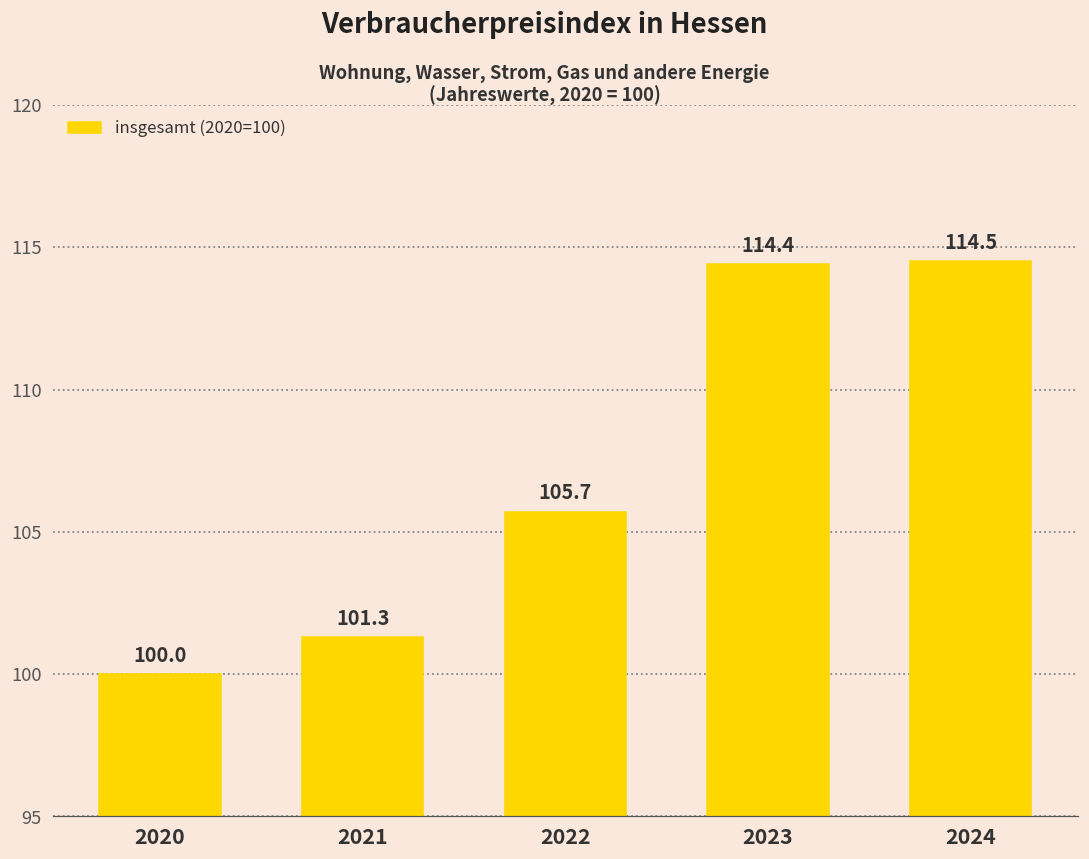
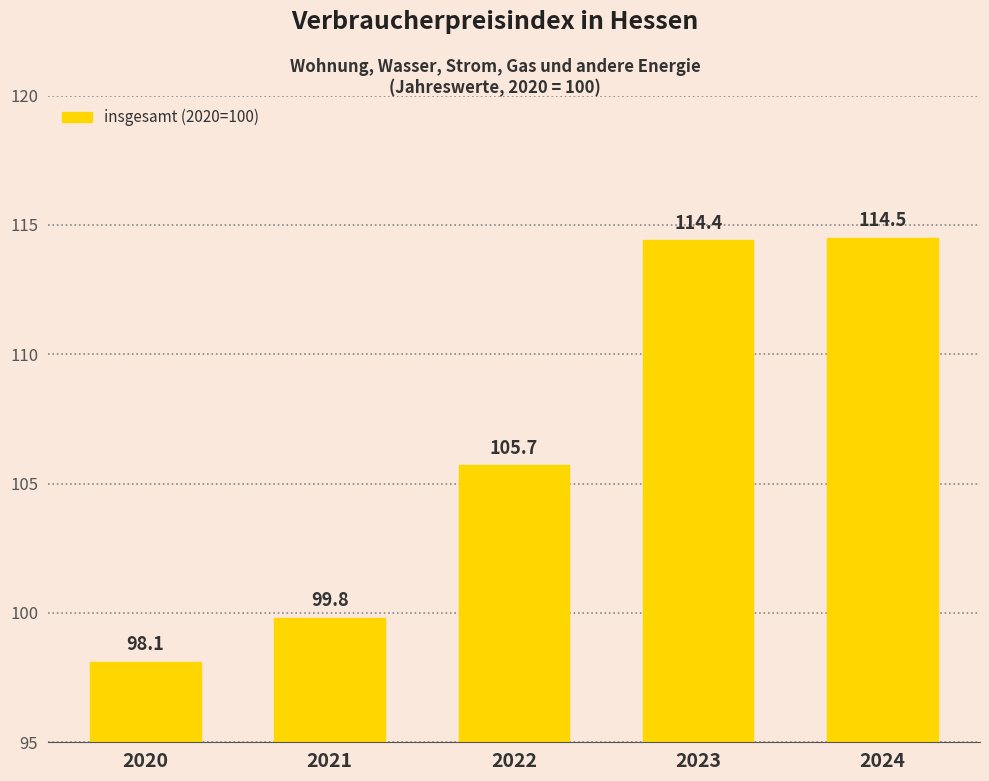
  {
-   "2020": 100.0,
-   "2021": 101.3,
+   "2020": 98.1,
+   "2021": 99.8,
    "2022": 105.7,
    "2023": 114.4,
    "2024": 114.5
  }
